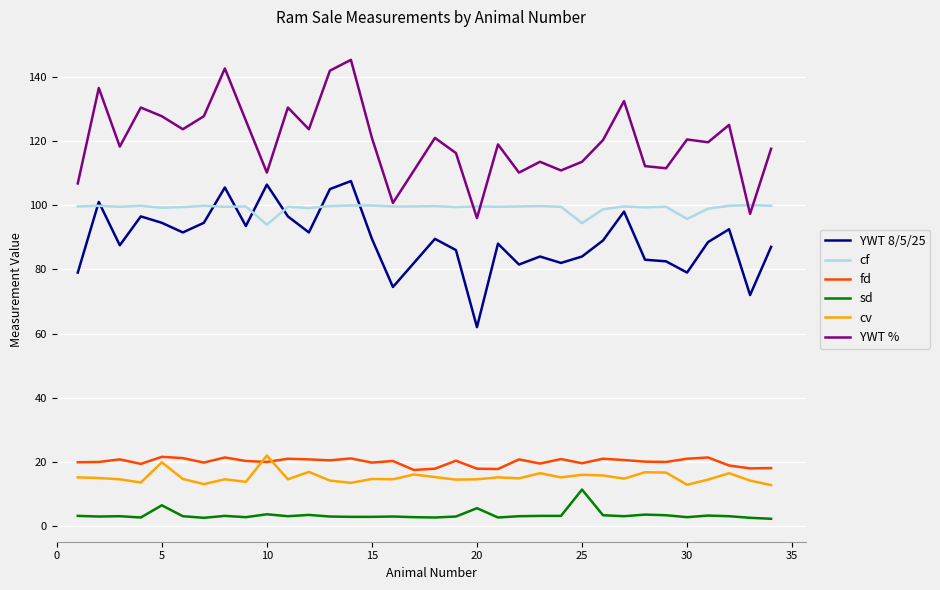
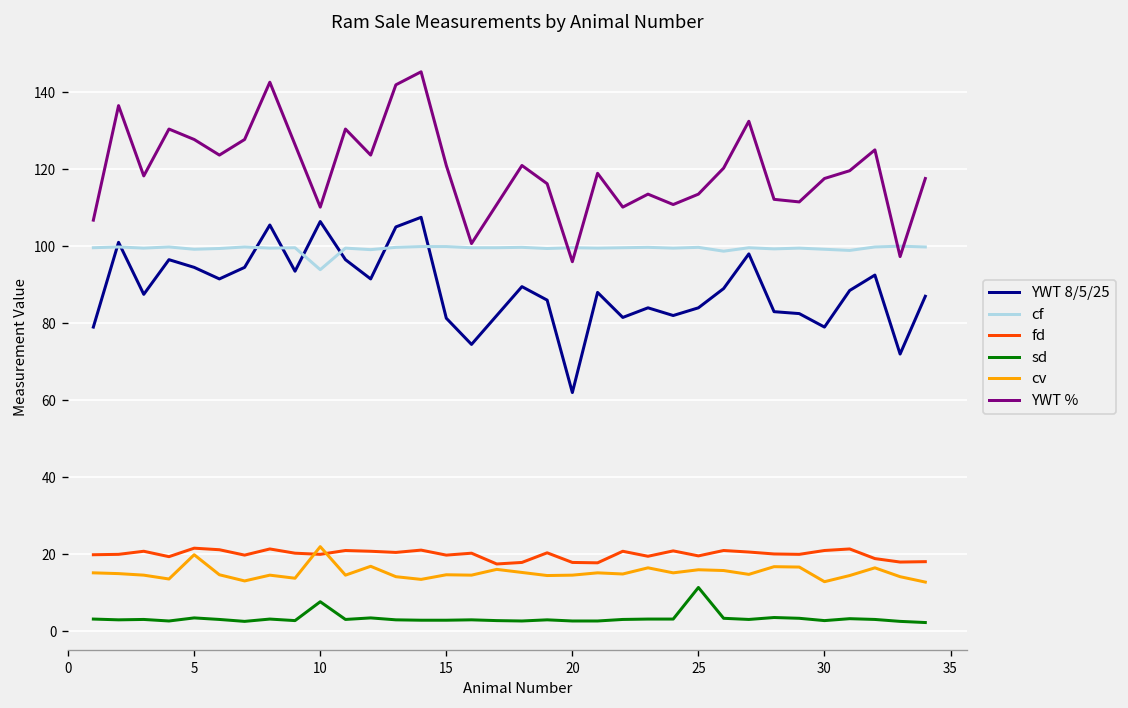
  {
    "YWT 8/5/25": {
      "5": 95,
      "10": 106,
-     "15": 90,
+     "15": 81,
      "20": 62,
      "25": 84,
      "30": 79
    },
    "cf": {
      "5": 99,
      "10": 94,
      "15": 100,
      "20": 100,
-     "25": 94,
-     "30": 96
+     "25": 100,
+     "30": 99
    },
    "fd": {
      "5": 22,
      "10": 20,
      "15": 20,
      "20": 18,
      "25": 20,
      "30": 21
    },
    "sd": {
-     "5": 7,
-     "10": 4,
+     "5": 4,
+     "10": 8,
      "15": 3,
-     "20": 6,
+     "20": 3,
      "25": 11,
      "30": 3
    },
    "cv": {
      "5": 20,
      "10": 22,
      "15": 15,
      "20": 15,
      "25": 16,
      "30": 13
    },
    "YWT %": {
      "5": 128,
      "10": 110,
      "15": 121,
      "20": 96,
      "25": 114,
-     "30": 120
+     "30": 118
    }
  }
